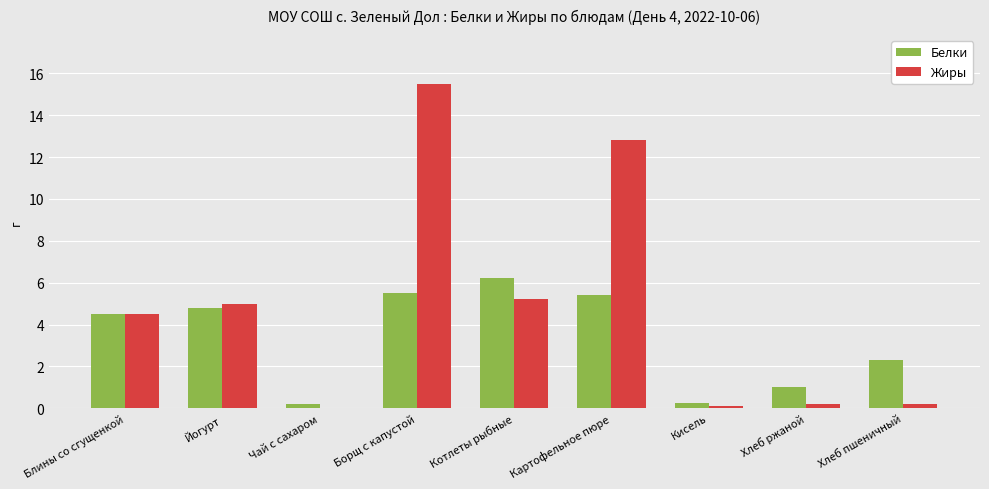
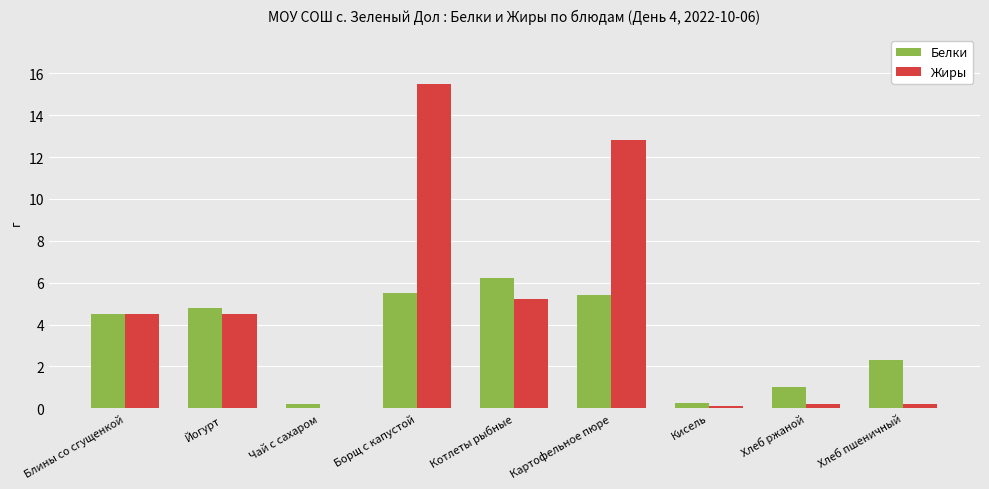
  {
    "Белки": {
      "Блины со сгущенкой": 4.5,
      "Йогурт": 4.8,
      "Чай с сахаром": 0.2,
      "Борщ с капустой": 5.5,
      "Котлеты рыбные": 6.2,
      "Картофельное пюре": 5.4,
      "Кисель": 0.3,
      "Хлеб ржаной": 1.0,
      "Хлеб пшеничный": 2.3
    },
    "Жиры": {
      "Блины со сгущенкой": 4.5,
-     "Йогурт": 5.0,
+     "Йогурт": 4.5,
      "Чай с сахаром": 0.0,
      "Борщ с капустой": 15.5,
      "Котлеты рыбные": 5.2,
      "Картофельное пюре": 12.8,
      "Хлеб ржаной": 0.2,
      "Хлеб пшеничный": 0.2
    }
  }
